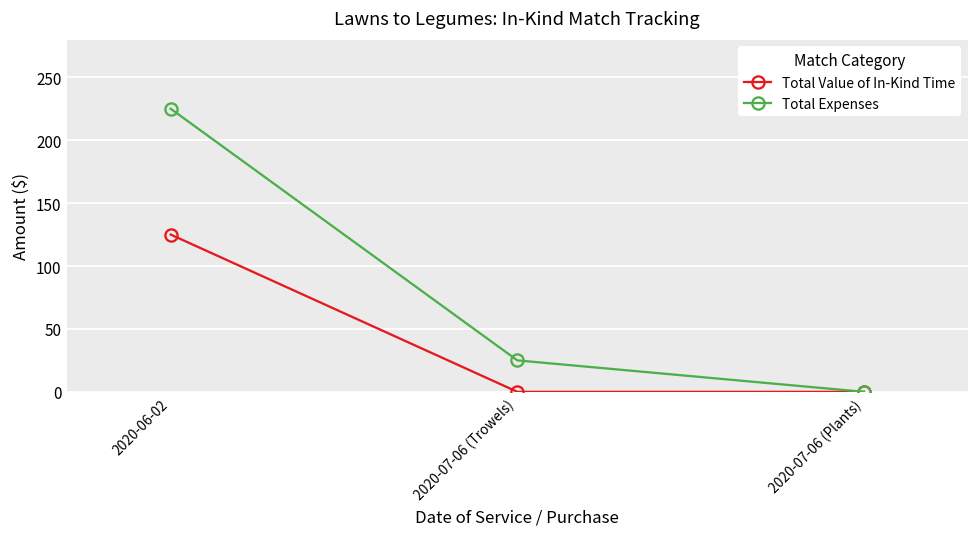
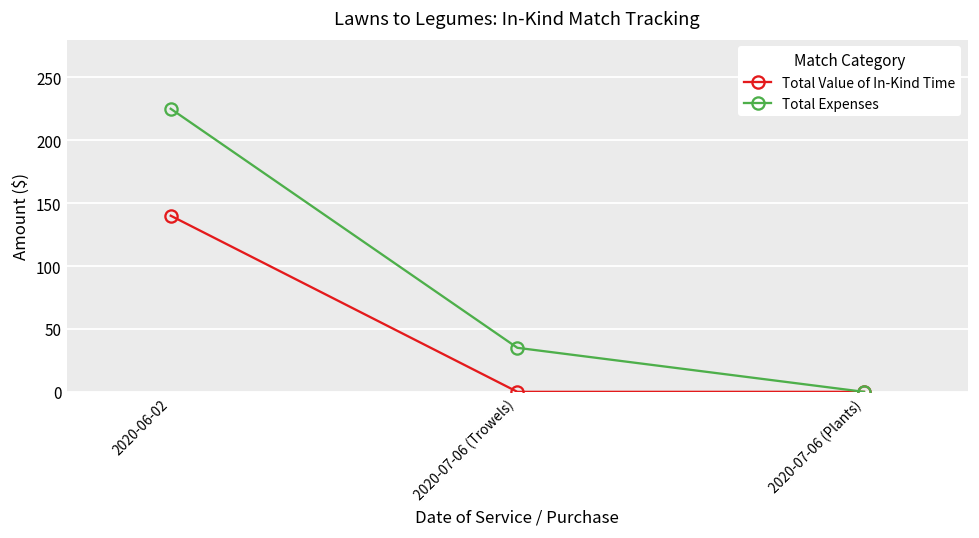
  {
    "Total Value of In-Kind Time": {
-     "2020-06-02": 125,
+     "2020-06-02": 140,
      "2020-07-06 (Trowels)": 0
    },
    "Total Expenses": {
      "2020-06-02": 225,
-     "2020-07-06 (Trowels)": 25
+     "2020-07-06 (Trowels)": 35
    }
  }
